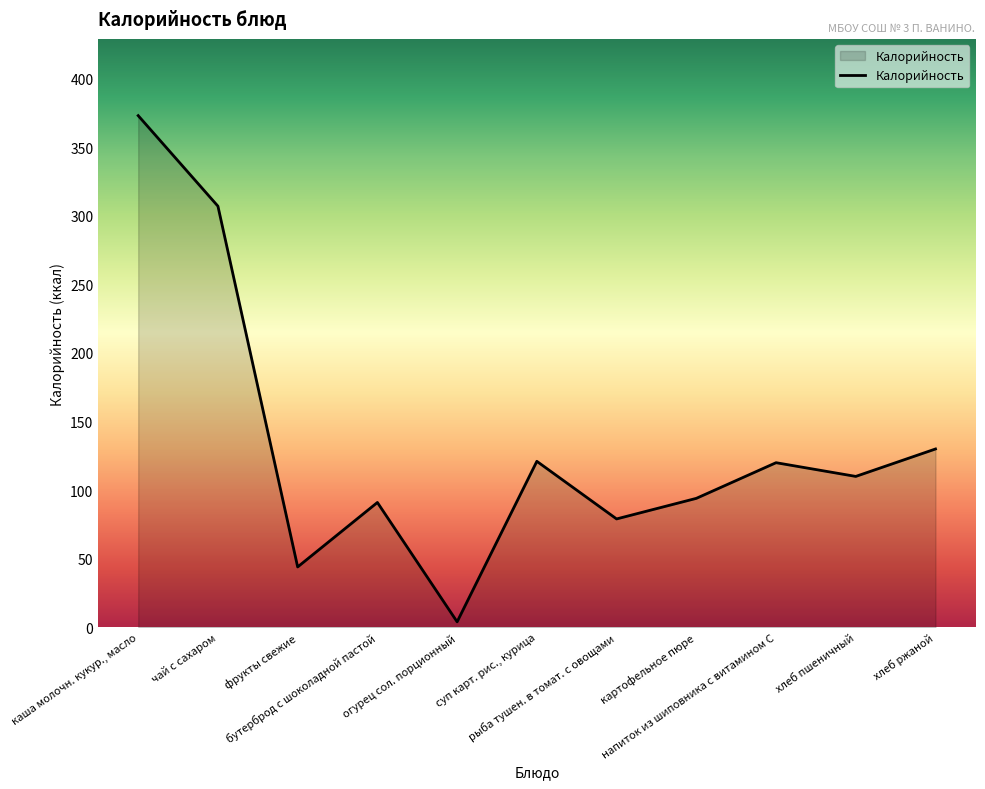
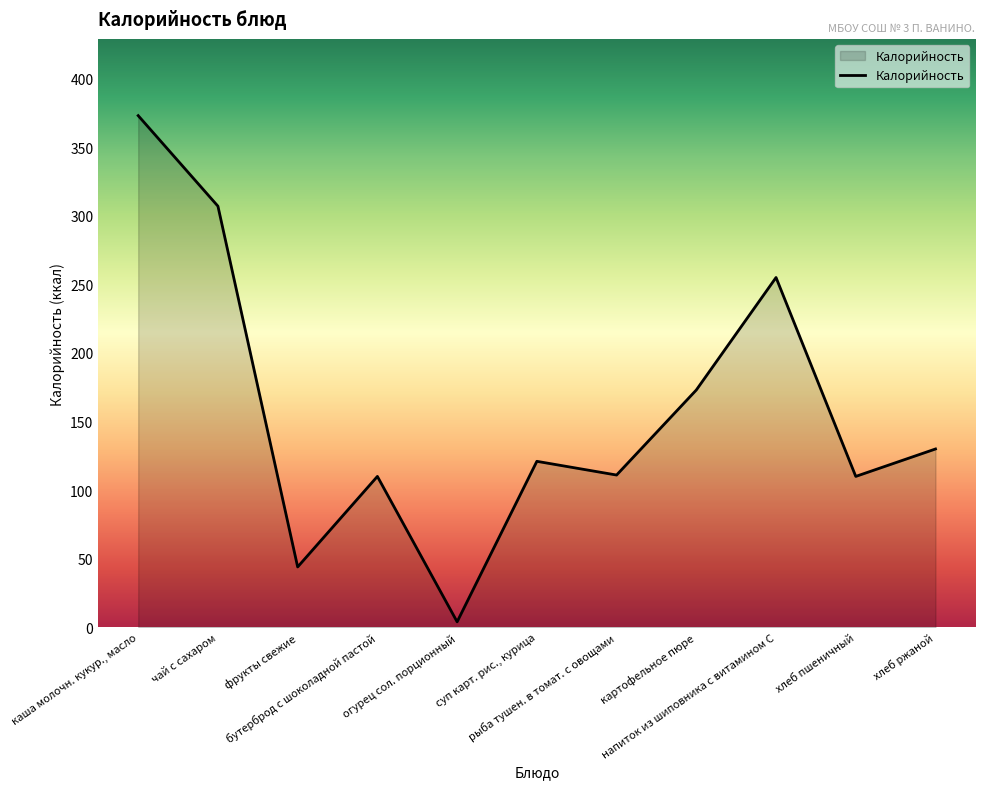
  {
    "каша молочн. кукур., масло": 373,
    "чай с сахаром": 307,
    "фрукты свежие": 44,
-   "бутерброд с шоколадной пастой": 91,
+   "бутерброд с шоколадной пастой": 110,
    "огурец сол. порционный": 4,
    "суп карт. рис., курица": 121,
-   "рыба тушен. в томат. с овощами": 79,
-   "картофельное пюре": 94,
-   "напиток из шиповника с витамином С": 120,
+   "рыба тушен. в томат. с овощами": 111,
+   "картофельное пюре": 173,
+   "напиток из шиповника с витамином С": 255,
    "хлеб пшеничный": 110,
    "хлеб ржаной": 130
  }
